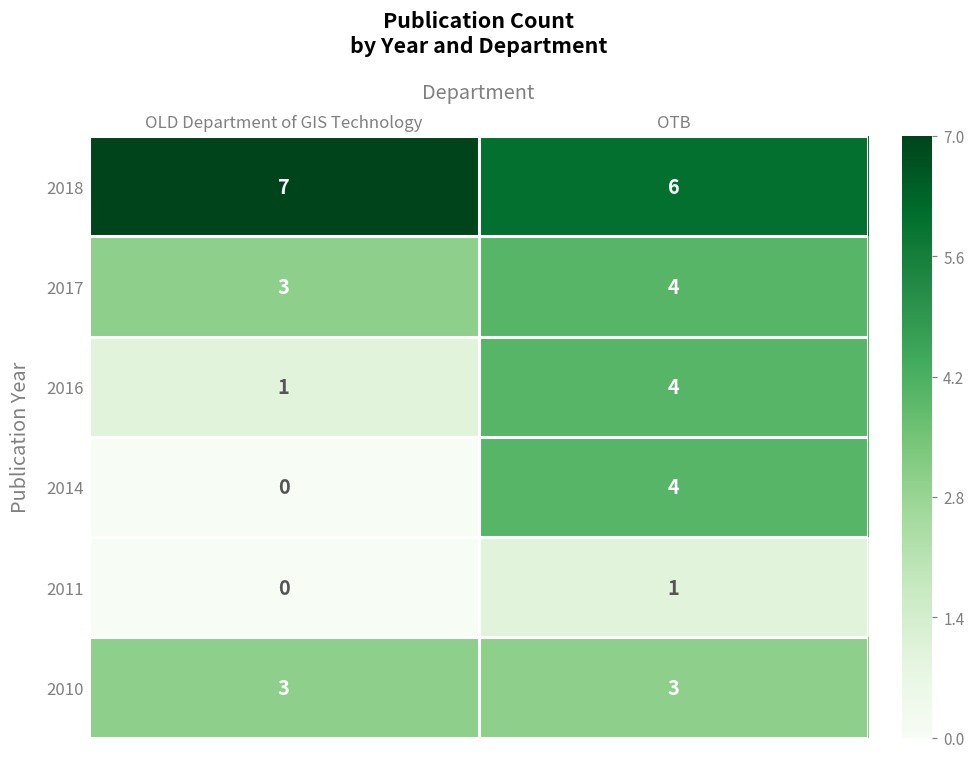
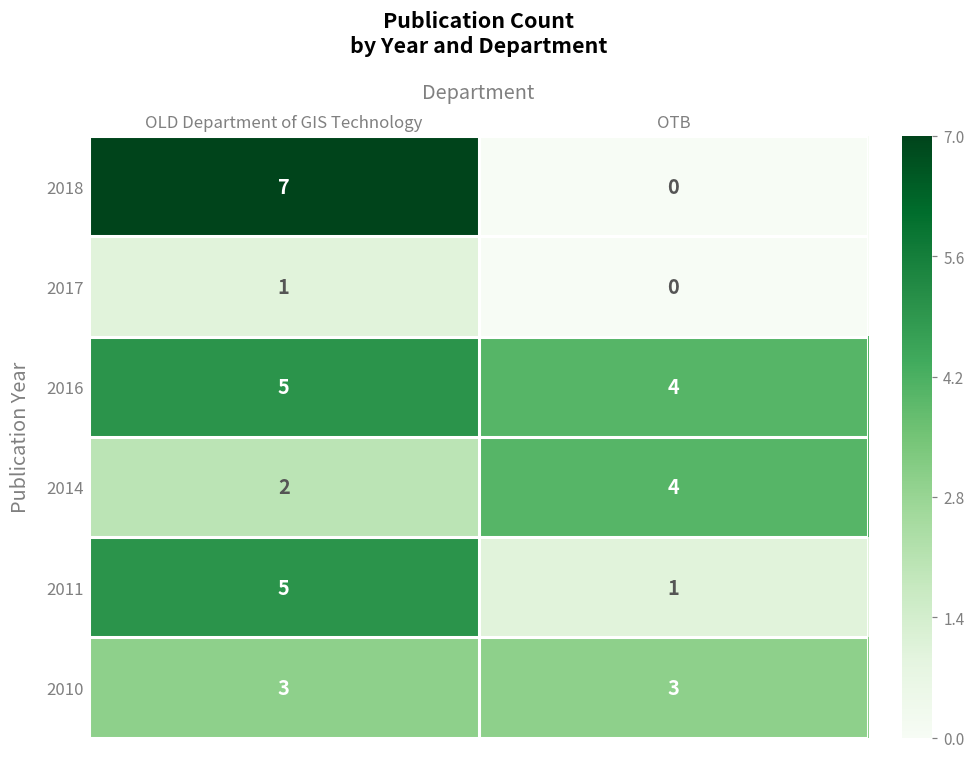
  {
    "2018": {
      "OLD Department of GIS Technology": 7,
-     "OTB": 6
+     "OTB": 0
    },
    "2017": {
-     "OLD Department of GIS Technology": 3,
-     "OTB": 4
+     "OLD Department of GIS Technology": 1,
+     "OTB": 0
    },
    "2016": {
-     "OLD Department of GIS Technology": 1,
+     "OLD Department of GIS Technology": 5,
      "OTB": 4
    },
    "2014": {
-     "OLD Department of GIS Technology": 0,
+     "OLD Department of GIS Technology": 2,
      "OTB": 4
    },
    "2011": {
-     "OLD Department of GIS Technology": 0,
+     "OLD Department of GIS Technology": 5,
      "OTB": 1
    },
    "2010": {
      "OLD Department of GIS Technology": 3,
      "OTB": 3
    }
  }
